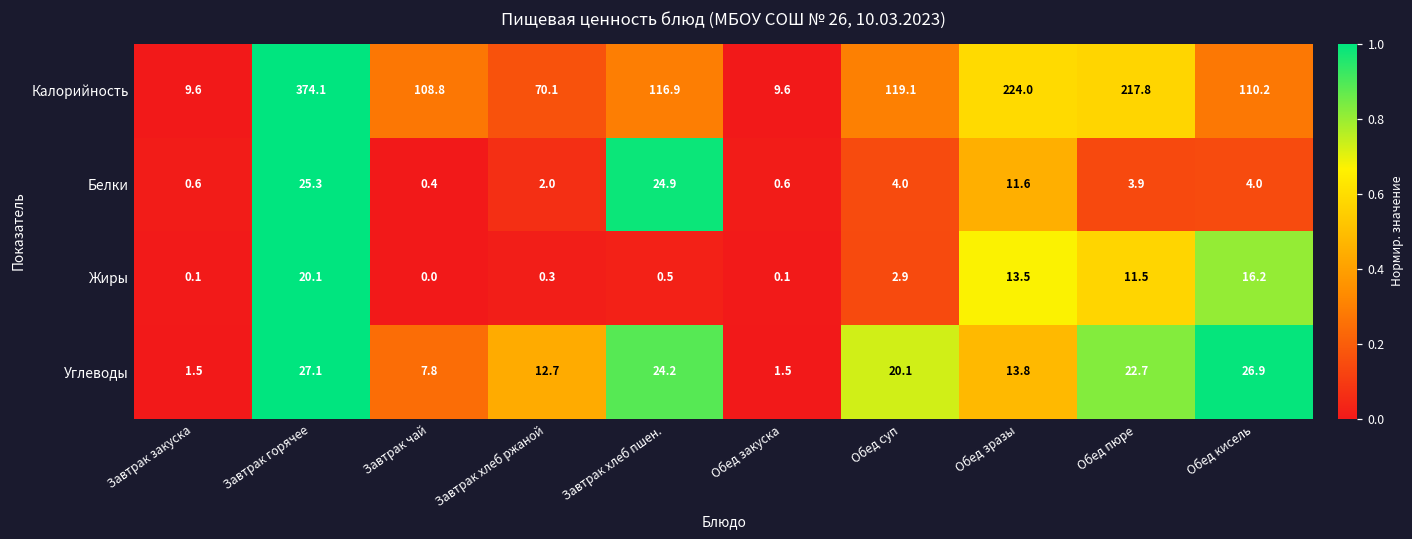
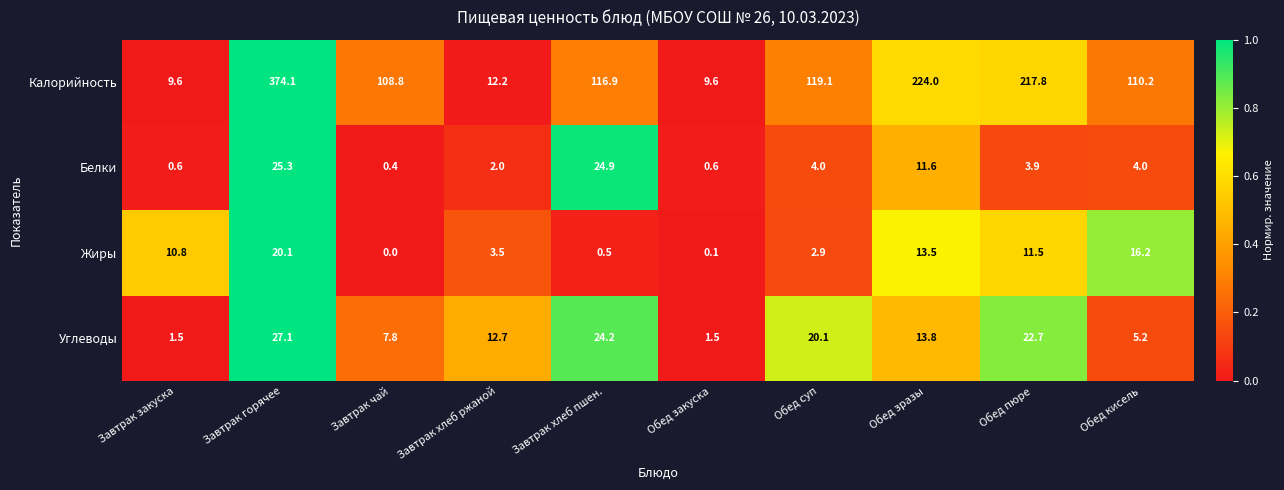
  {
    "Калорийность": {
      "Завтрак закуска": 9.6,
      "Завтрак горячее": 374.1,
      "Завтрак чай": 108.8,
-     "Завтрак хлеб ржаной": 70.1,
+     "Завтрак хлеб ржаной": 12.2,
      "Завтрак хлеб пшен.": 116.9,
      "Обед закуска": 9.6,
      "Обед суп": 119.1,
      "Обед зразы": 224.0,
      "Обед пюре": 217.8,
      "Обед кисель": 110.2
    },
    "Белки": {
      "Завтрак закуска": 0.6,
      "Завтрак горячее": 25.3,
      "Завтрак чай": 0.4,
      "Завтрак хлеб ржаной": 2.0,
      "Завтрак хлеб пшен.": 24.9,
      "Обед закуска": 0.6,
      "Обед суп": 4.0,
      "Обед зразы": 11.6,
      "Обед пюре": 3.9,
      "Обед кисель": 4.0
    },
    "Жиры": {
-     "Завтрак закуска": 0.1,
+     "Завтрак закуска": 10.8,
      "Завтрак горячее": 20.1,
      "Завтрак чай": 0.0,
-     "Завтрак хлеб ржаной": 0.3,
+     "Завтрак хлеб ржаной": 3.5,
      "Завтрак хлеб пшен.": 0.5,
      "Обед закуска": 0.1,
      "Обед суп": 2.9,
      "Обед зразы": 13.5,
      "Обед пюре": 11.5,
      "Обед кисель": 16.2
    },
    "Углеводы": {
      "Завтрак закуска": 1.5,
      "Завтрак горячее": 27.1,
      "Завтрак чай": 7.8,
      "Завтрак хлеб ржаной": 12.7,
      "Завтрак хлеб пшен.": 24.2,
      "Обед закуска": 1.5,
      "Обед суп": 20.1,
      "Обед зразы": 13.8,
      "Обед пюре": 22.7,
-     "Обед кисель": 26.9
+     "Обед кисель": 5.2
    }
  }
